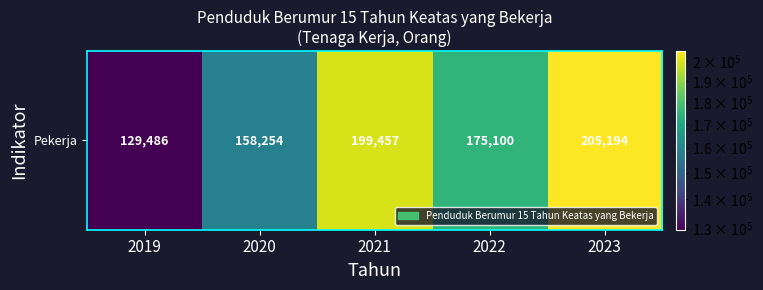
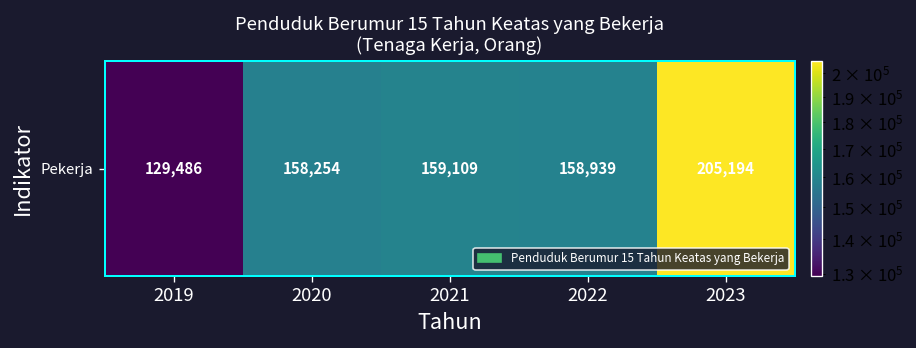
  {
    "Pekerja": {
      "2019": "129,486",
      "2020": "158,254",
-     "2021": "199,457",
-     "2022": "175,100",
+     "2021": "159,109",
+     "2022": "158,939",
      "2023": "205,194"
    }
  }
